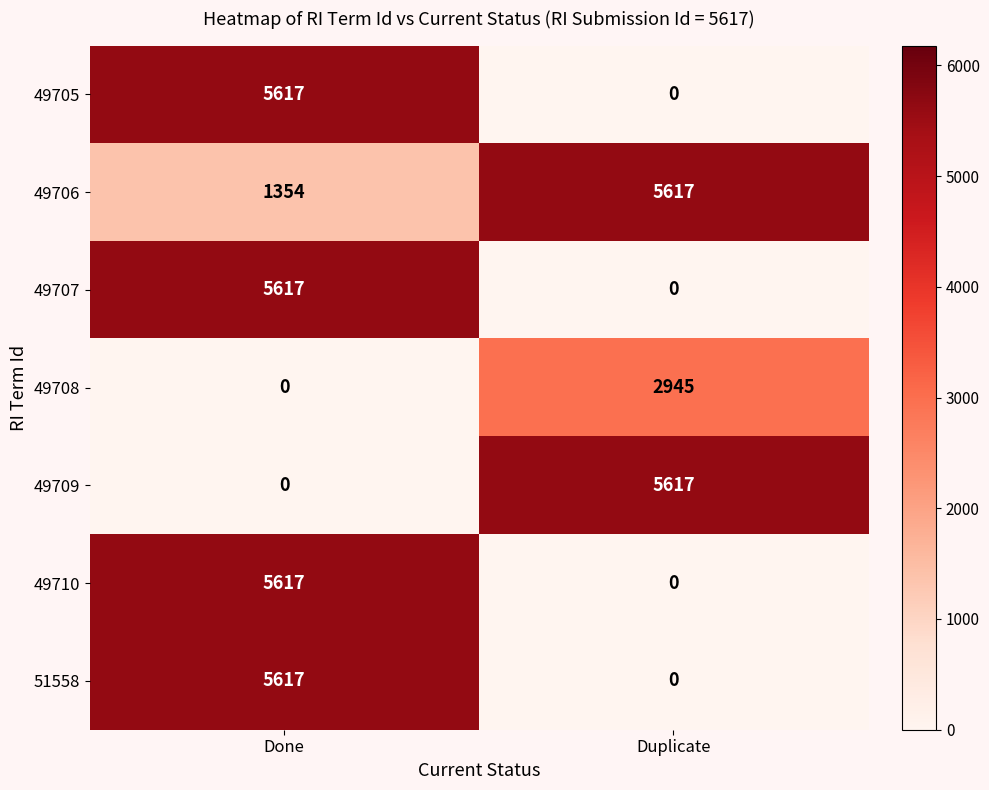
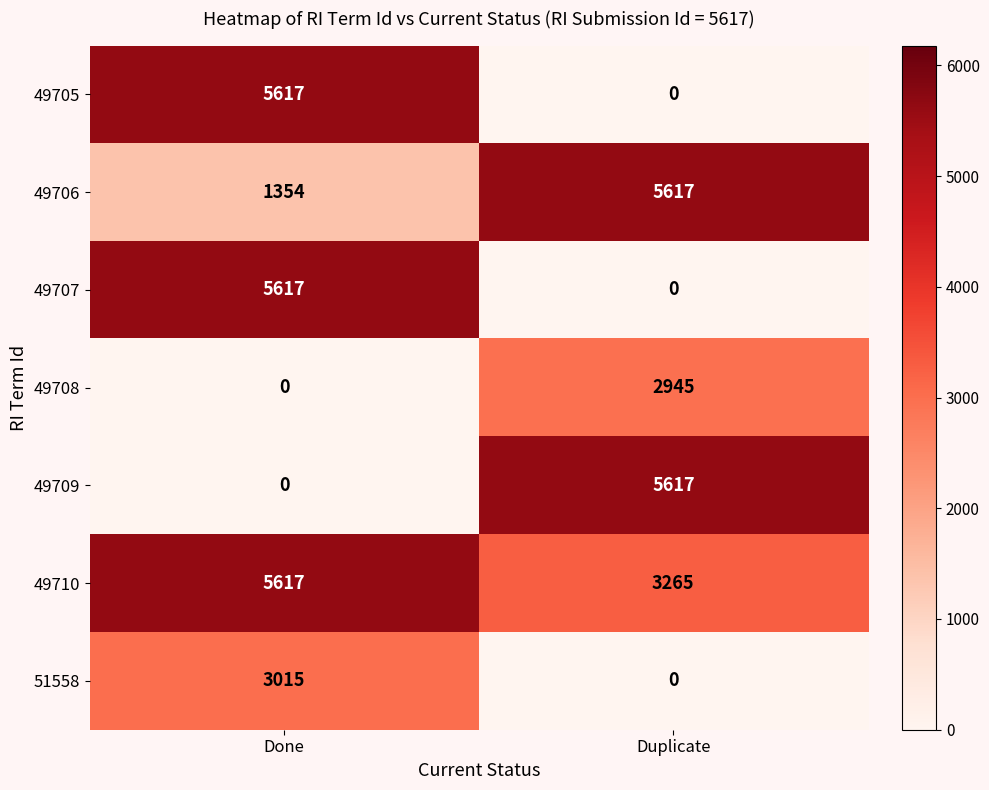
  {
    "49705": {
      "Done": 5617,
      "Duplicate": 0
    },
    "49706": {
      "Done": 1354,
      "Duplicate": 5617
    },
    "49707": {
      "Done": 5617,
      "Duplicate": 0
    },
    "49708": {
      "Done": 0,
      "Duplicate": 2945
    },
    "49709": {
      "Done": 0,
      "Duplicate": 5617
    },
    "49710": {
      "Done": 5617,
-     "Duplicate": 0
+     "Duplicate": 3265
    },
    "51558": {
-     "Done": 5617,
+     "Done": 3015,
      "Duplicate": 0
    }
  }
